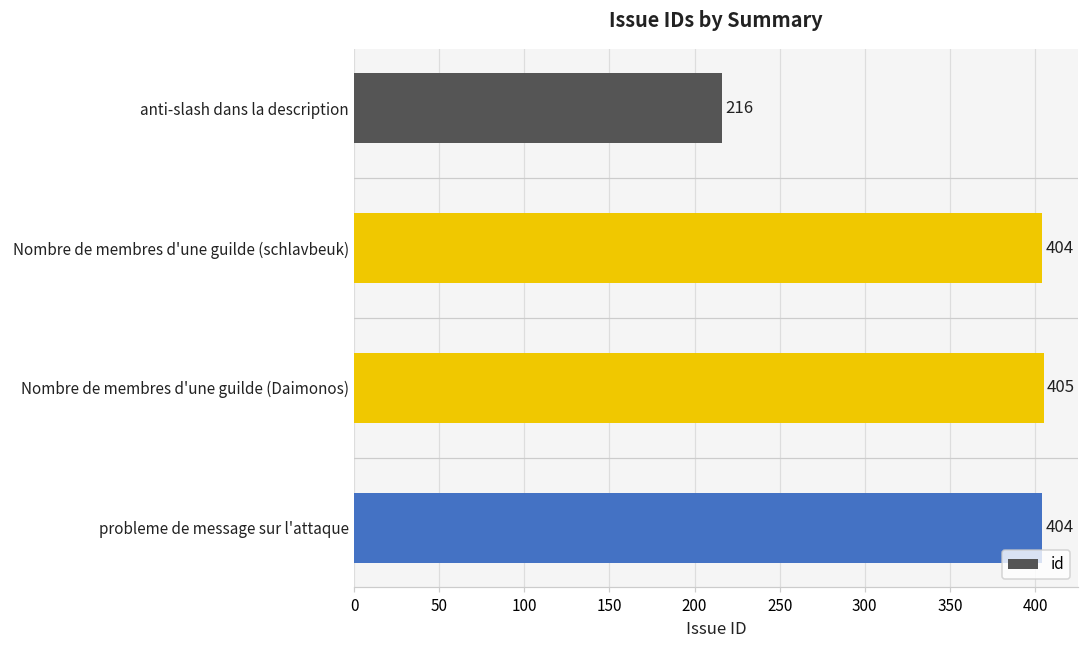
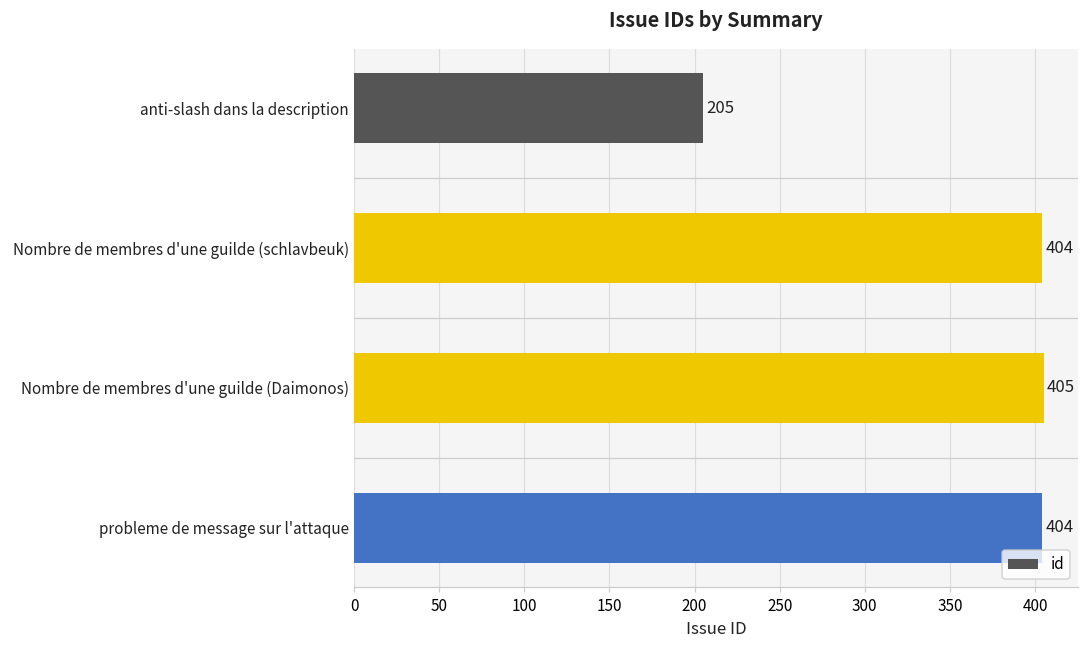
  {
-   "anti-slash dans la description": 216,
+   "anti-slash dans la description": 205,
    "Nombre de membres d'une guilde (schlavbeuk)": 404,
    "Nombre de membres d'une guilde (Daimonos)": 405,
    "probleme de message sur l'attaque": 404
  }
